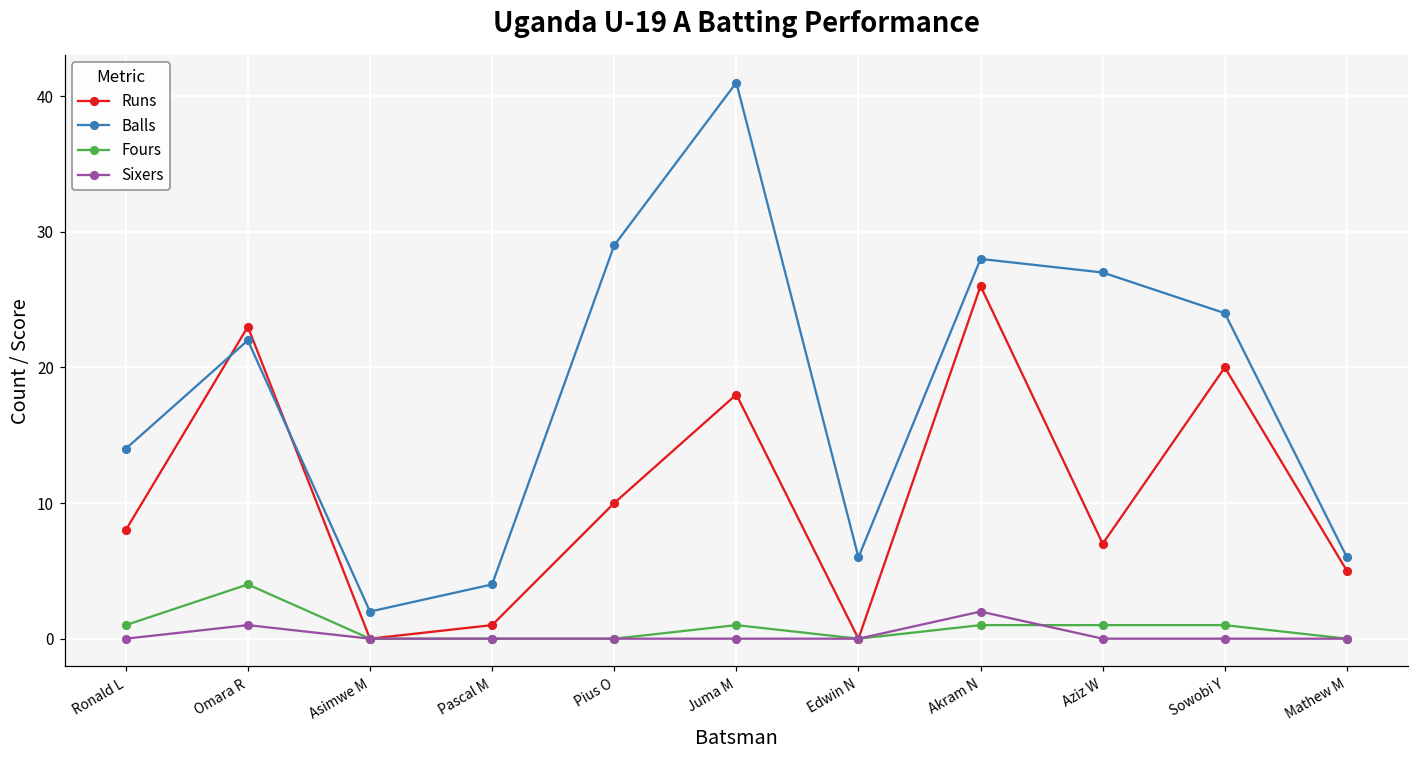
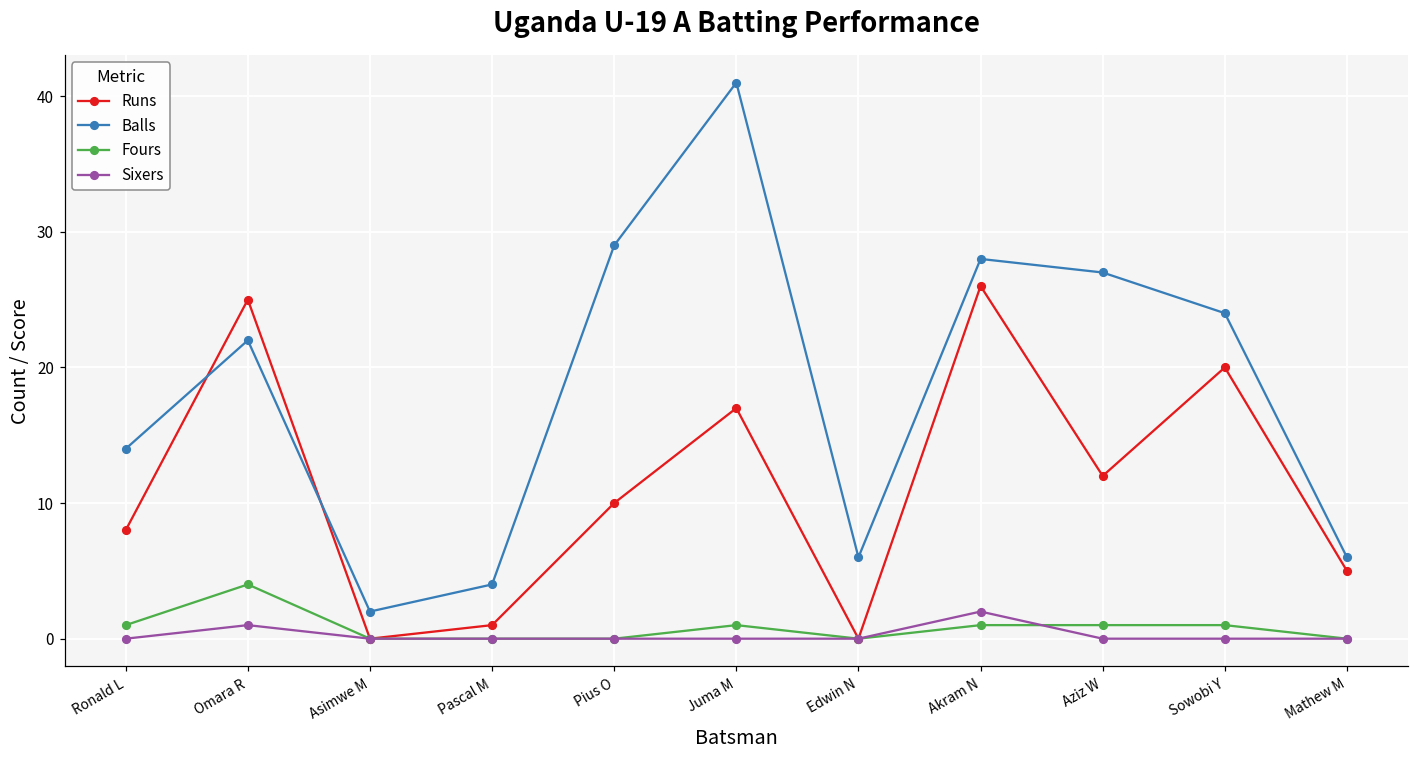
  {
    "Runs": {
      "Ronald L": 8,
-     "Omara R": 23,
+     "Omara R": 25,
      "Pascal M": 1,
      "Pius O": 10,
-     "Juma M": 18,
+     "Juma M": 17,
      "Akram N": 26,
-     "Aziz W": 7,
+     "Aziz W": 12,
      "Sowobi Y": 20,
      "Mathew M": 5
    },
    "Balls": {
      "Ronald L": 14,
      "Omara R": 22,
      "Asimwe M": 2,
      "Pascal M": 4,
      "Pius O": 29,
      "Juma M": 41,
      "Edwin N": 6,
      "Akram N": 28,
      "Aziz W": 27,
      "Sowobi Y": 24,
      "Mathew M": 6
    },
    "Fours": {
      "Ronald L": 1,
      "Omara R": 4,
      "Juma M": 1,
      "Akram N": 1,
      "Aziz W": 1,
      "Sowobi Y": 1
    },
    "Sixers": {
      "Ronald L": 0,
      "Omara R": 1,
      "Juma M": 0,
      "Akram N": 2,
      "Aziz W": 0,
      "Sowobi Y": 0
    }
  }
